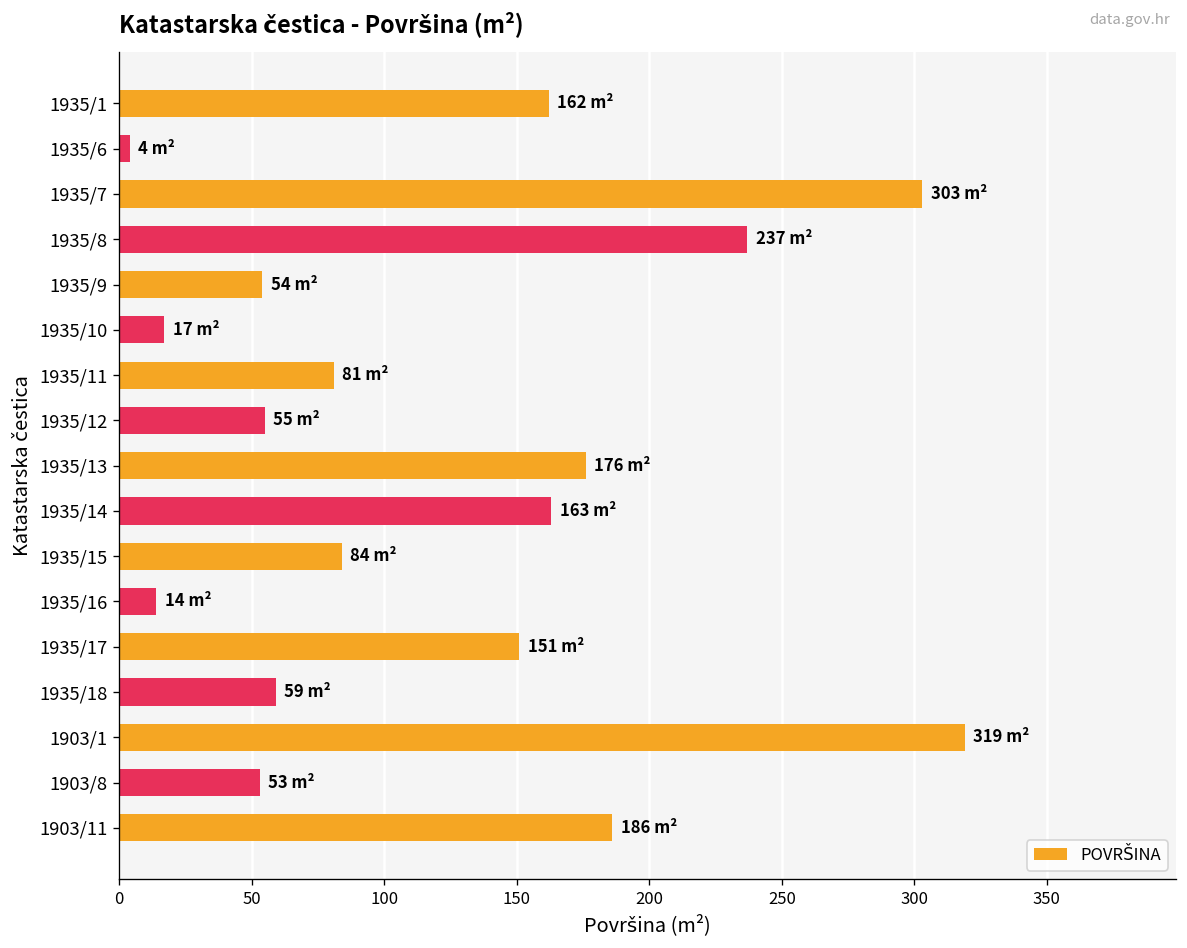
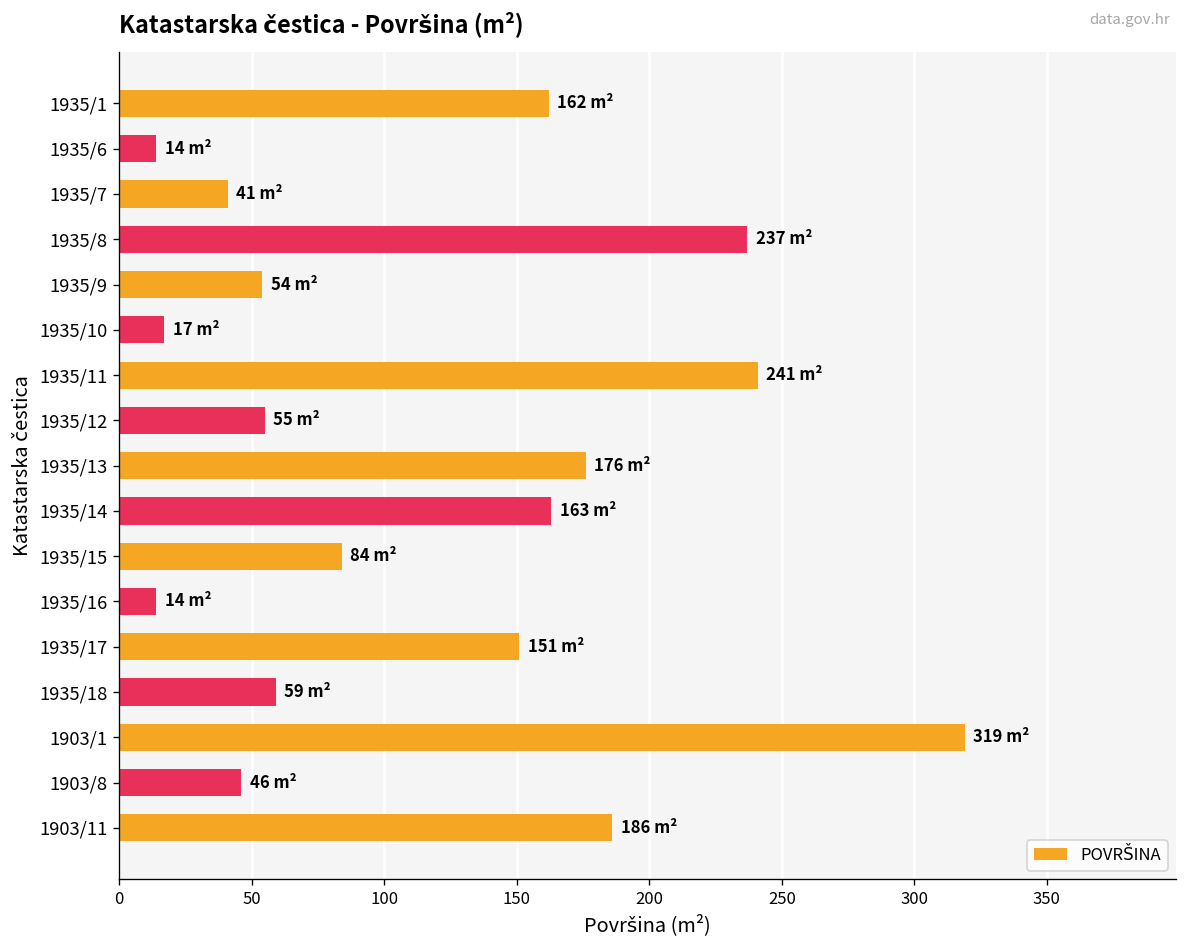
  {
    "1935/1": 162,
-   "1935/6": 4,
-   "1935/7": 303,
+   "1935/6": 14,
+   "1935/7": 41,
    "1935/8": 237,
    "1935/9": 54,
    "1935/10": 17,
-   "1935/11": 81,
+   "1935/11": 241,
    "1935/12": 55,
    "1935/13": 176,
    "1935/14": 163,
    "1935/15": 84,
    "1935/16": 14,
    "1935/17": 151,
    "1935/18": 59,
    "1903/1": 319,
-   "1903/8": 53,
+   "1903/8": 46,
    "1903/11": 186
  }
